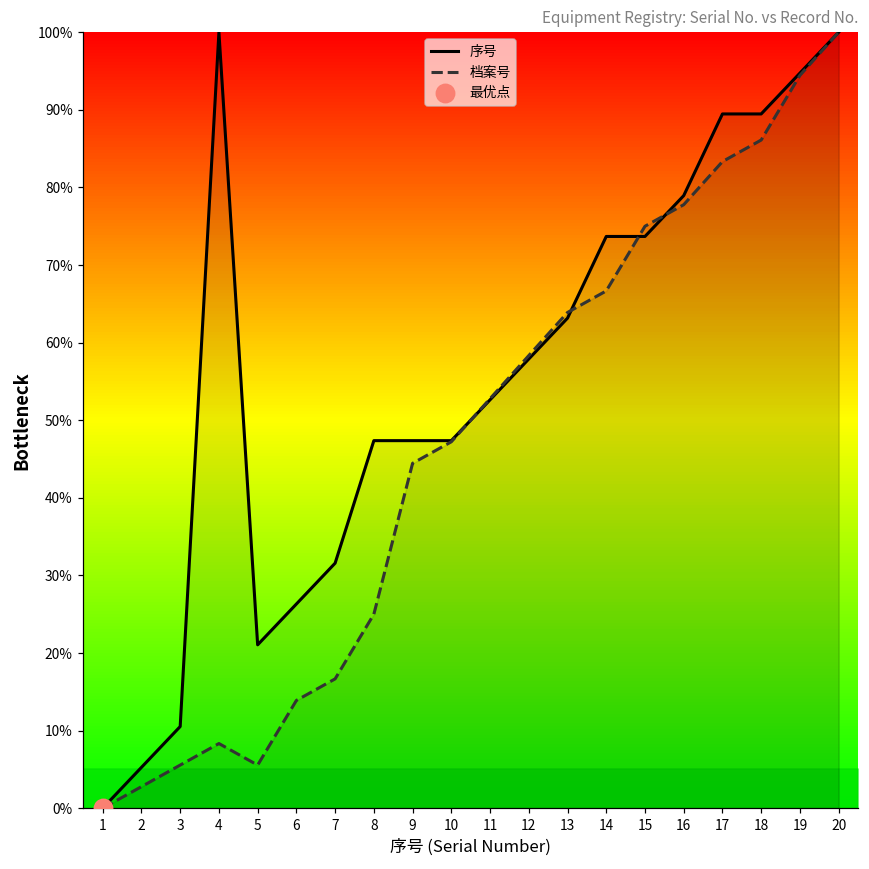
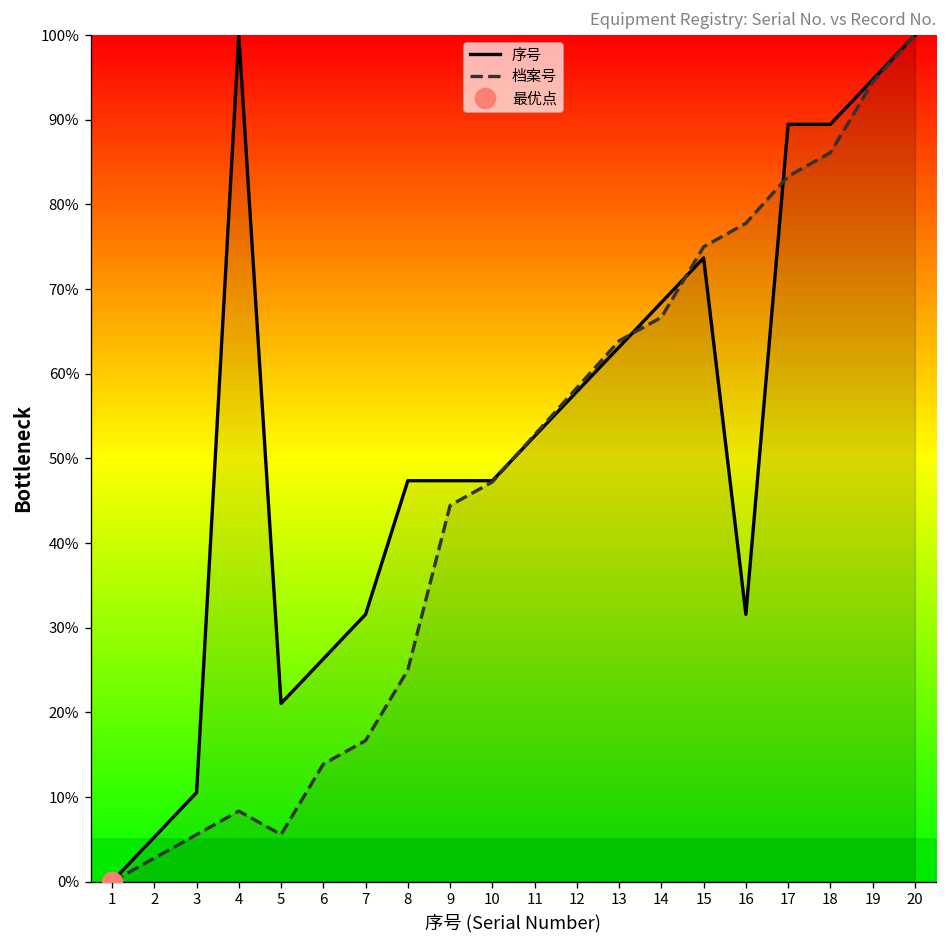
  {
    "序号": {
      "2": "5%",
      "3": "11%",
      "4": "100%",
      "5": "21%",
      "6": "26%",
      "7": "32%",
      "8": "47%",
      "9": "47%",
      "12": "58%",
      "13": "63%",
-     "14": "74%",
+     "14": "68%",
      "15": "74%",
-     "16": "79%",
+     "16": "32%",
      "17": "89%",
      "18": "89%"
    },
    "档案号": {
      "2": "3%",
      "3": "6%",
      "4": "8%",
      "5": "6%",
      "6": "14%",
      "7": "17%",
      "8": "25%",
      "9": "44%",
      "12": "58%",
      "13": "64%",
      "14": "67%",
      "15": "75%",
      "16": "78%",
      "17": "83%",
      "18": "86%"
    }
  }
